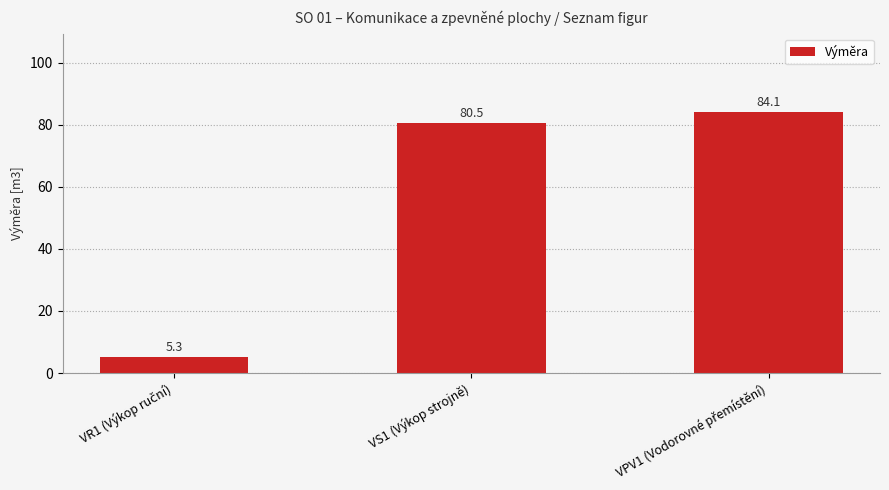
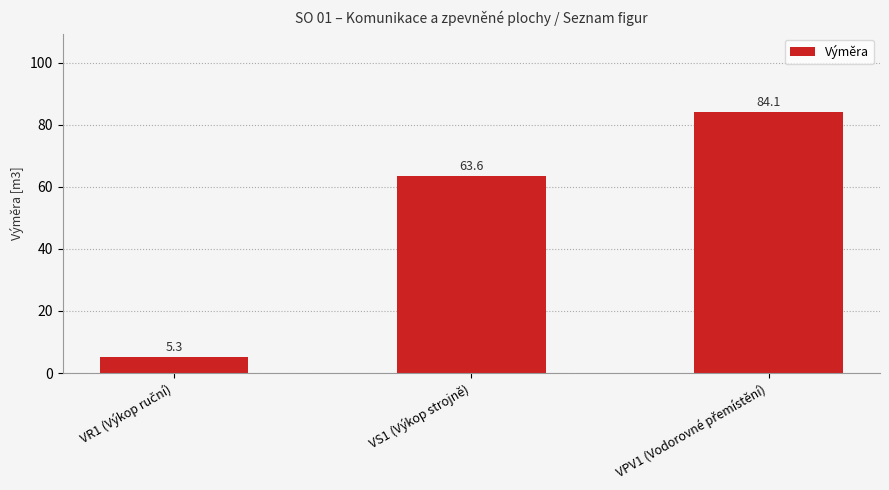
  {
    "VR1 (Výkop ruční)": 5.3,
-   "VS1 (Výkop strojně)": 80.5,
+   "VS1 (Výkop strojně)": 63.6,
    "VPV1 (Vodorovné přemístění)": 84.1
  }
